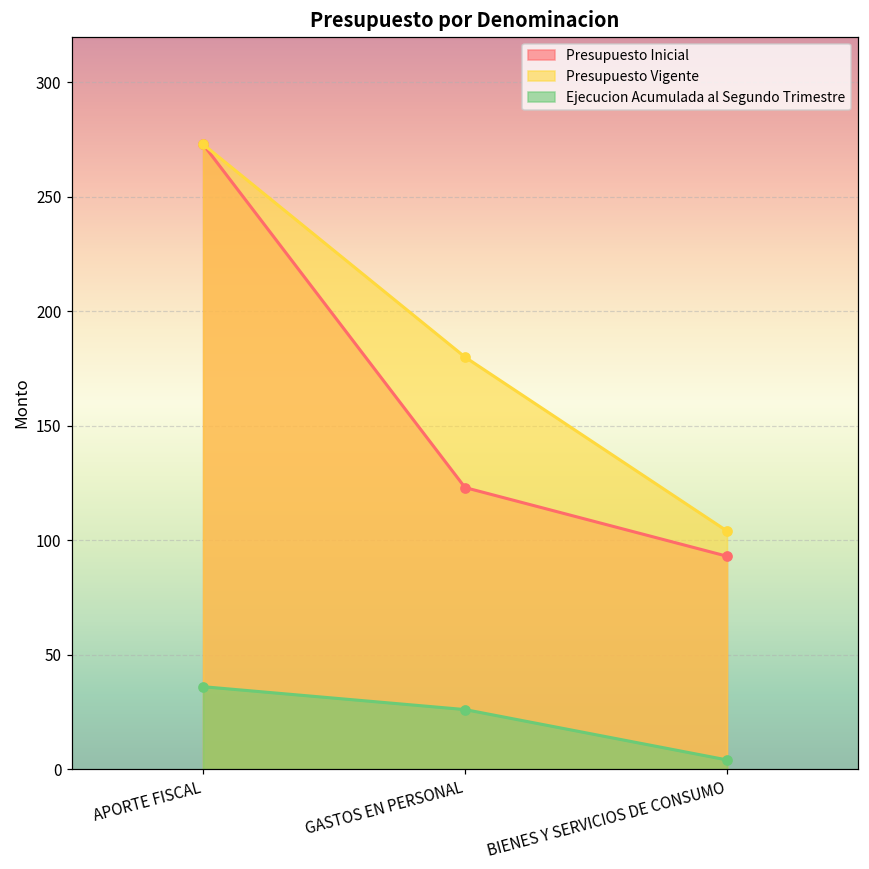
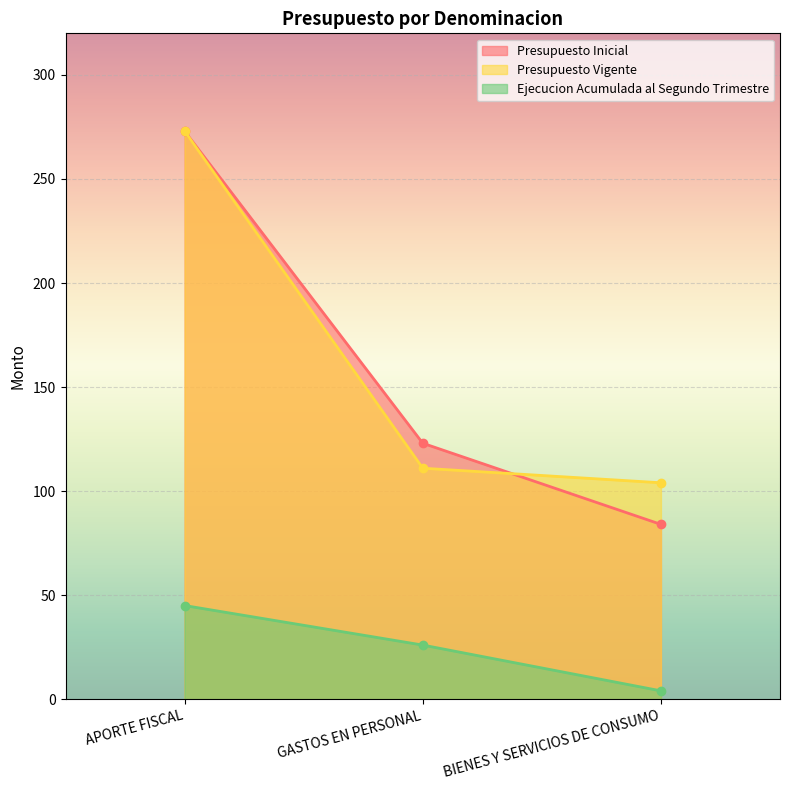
  {
    "Presupuesto Inicial": {
      "GASTOS EN PERSONAL": 123,
-     "BIENES Y SERVICIOS DE CONSUMO": 93
+     "BIENES Y SERVICIOS DE CONSUMO": 84
    },
    "Presupuesto Vigente": {
-     "GASTOS EN PERSONAL": 180,
+     "GASTOS EN PERSONAL": 111,
      "BIENES Y SERVICIOS DE CONSUMO": 104
    },
    "Ejecucion Acumulada al Segundo Trimestre": {
-     "APORTE FISCAL": 36,
+     "APORTE FISCAL": 45,
      "GASTOS EN PERSONAL": 26,
      "BIENES Y SERVICIOS DE CONSUMO": 4
    }
  }
